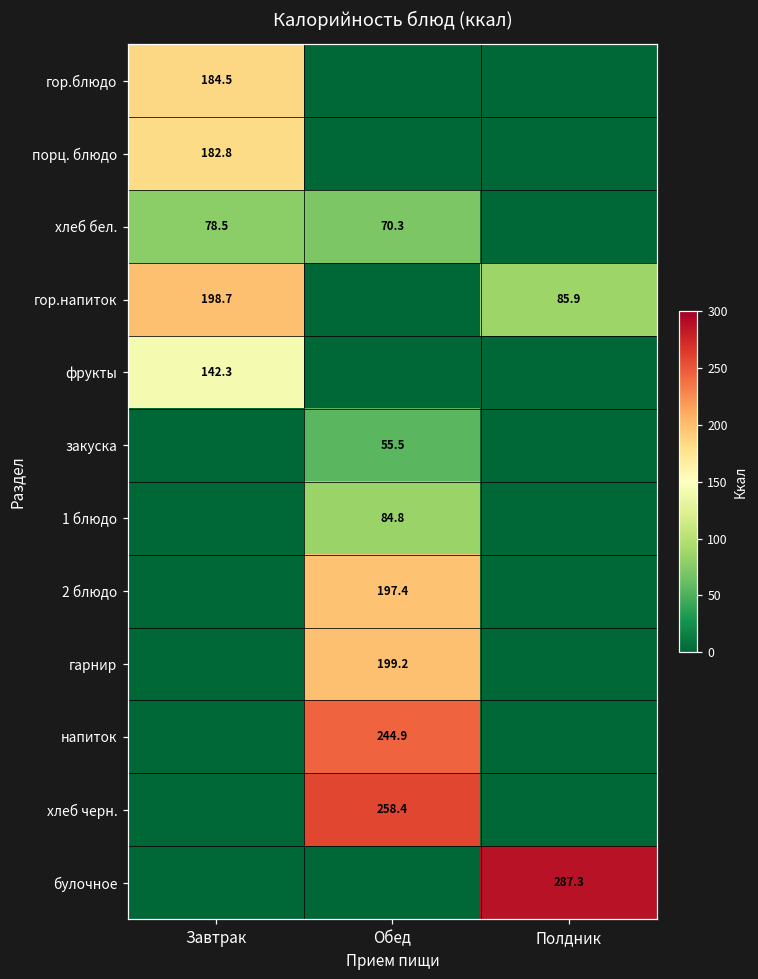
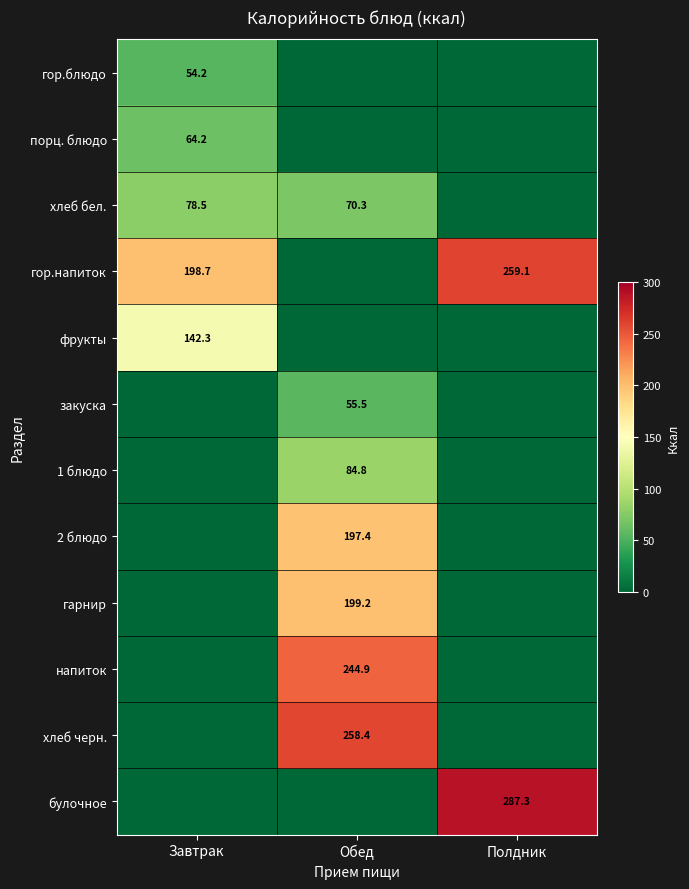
  {
    "гор.блюдо": {
-     "Завтрак": 184.5
+     "Завтрак": 54.2
    },
    "порц. блюдо": {
-     "Завтрак": 182.8
+     "Завтрак": 64.2
    },
    "хлеб бел.": {
      "Завтрак": 78.5,
      "Обед": 70.3
    },
    "гор.напиток": {
      "Завтрак": 198.7,
-     "Полдник": 85.9
+     "Полдник": 259.1
    },
    "фрукты": {
      "Завтрак": 142.3
    },
    "закуска": {
      "Обед": 55.5
    },
    "1 блюдо": {
      "Обед": 84.8
    },
    "2 блюдо": {
      "Обед": 197.4
    },
    "гарнир": {
      "Обед": 199.2
    },
    "напиток": {
      "Обед": 244.9
    },
    "хлеб черн.": {
      "Обед": 258.4
    },
    "булочное": {
      "Полдник": 287.3
    }
  }
